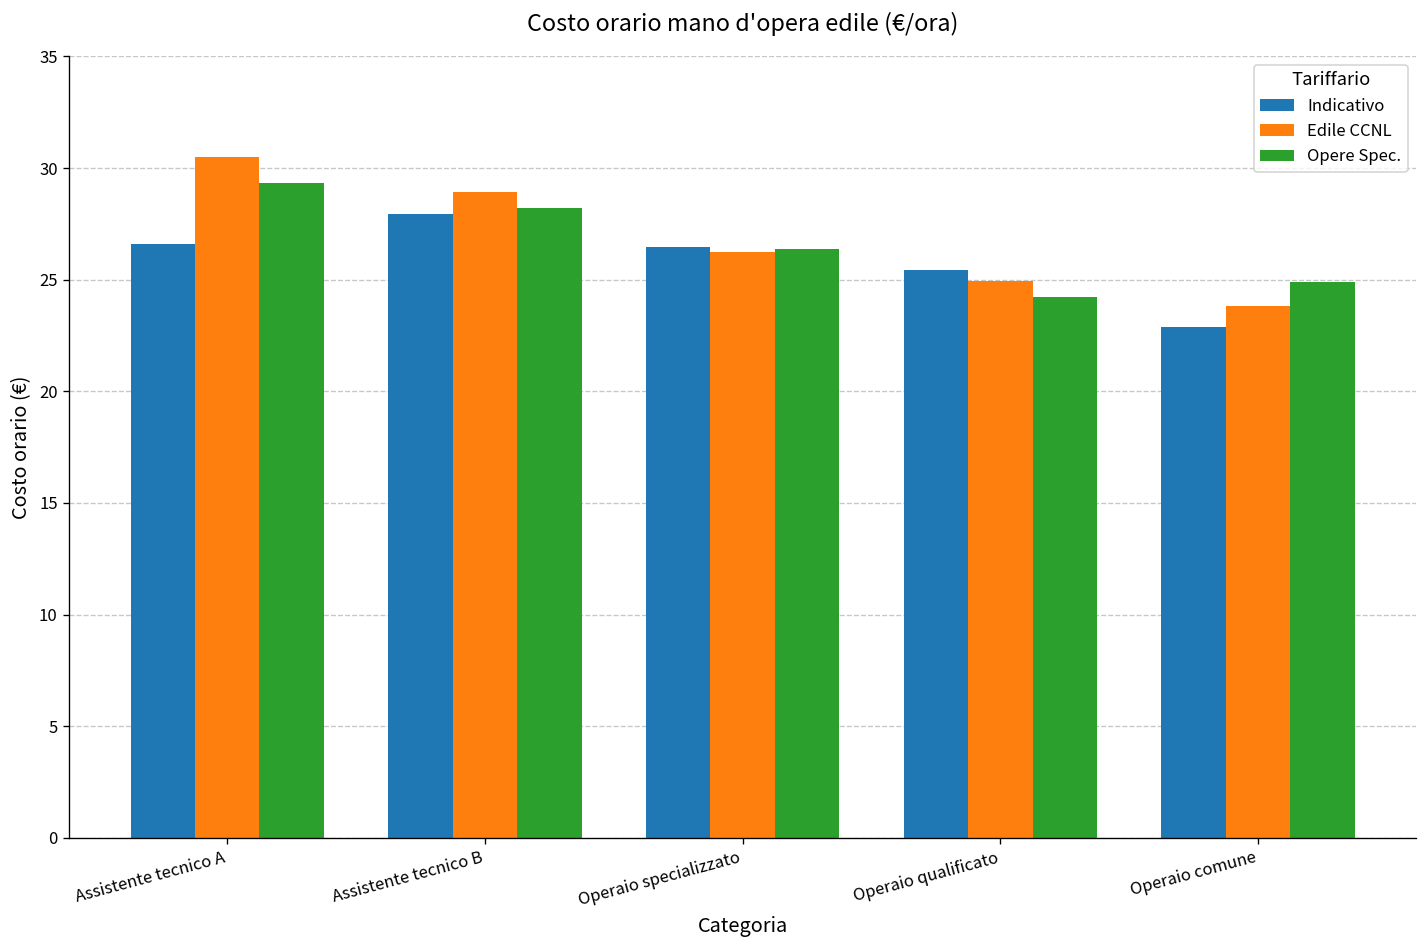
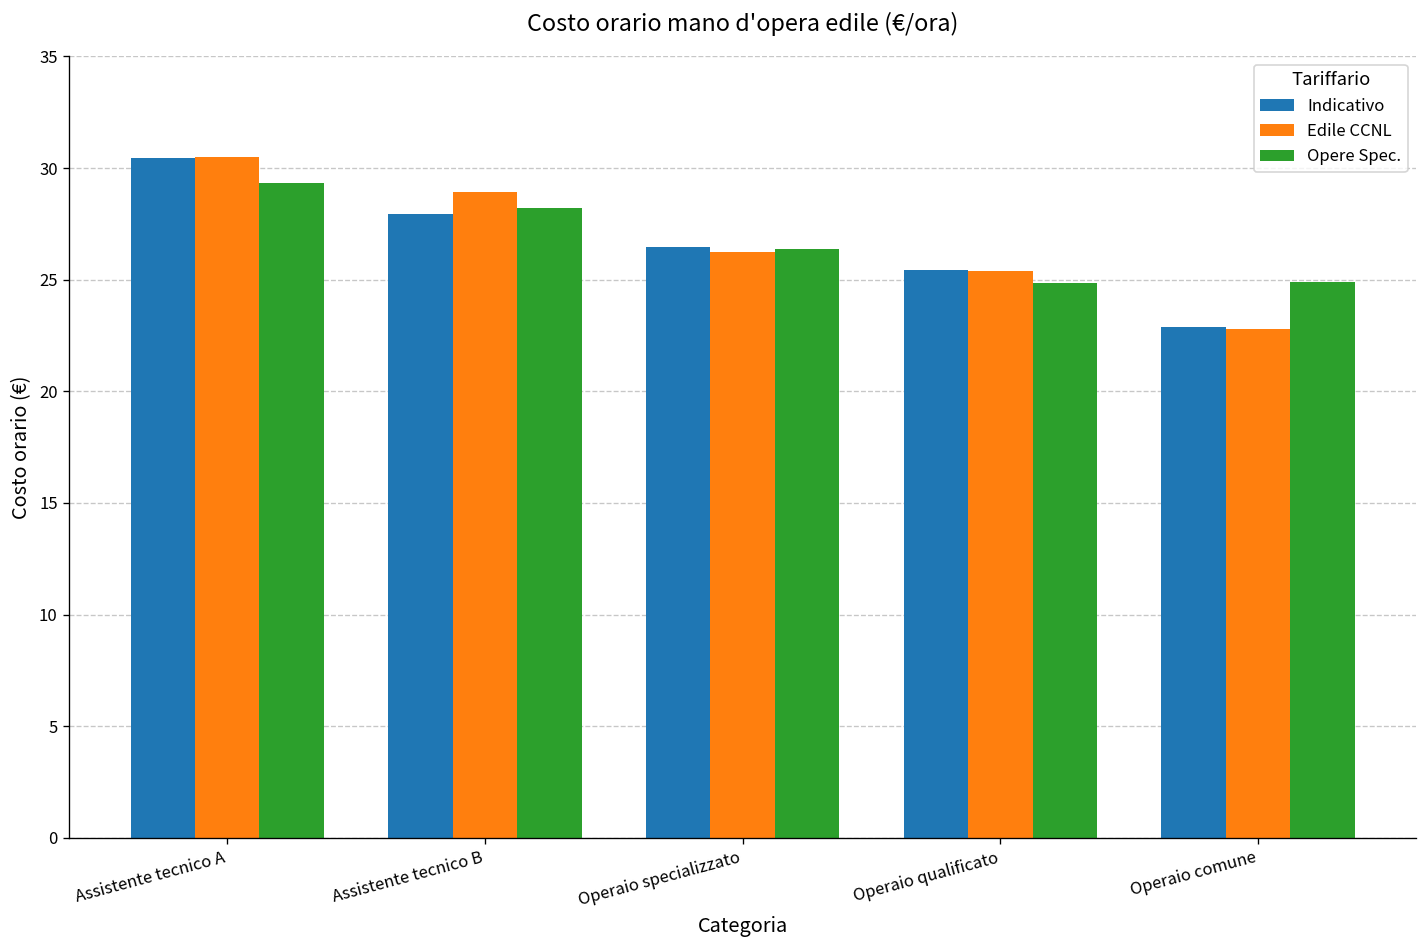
  {
    "Indicativo": {
-     "Assistente tecnico A": 26.6,
+     "Assistente tecnico A": 30.5,
      "Assistente tecnico B": 27.9,
      "Operaio specializzato": 26.5,
      "Operaio qualificato": 25.4,
      "Operaio comune": 22.9
    },
    "Edile CCNL": {
      "Assistente tecnico A": 30.5,
      "Assistente tecnico B": 28.9,
      "Operaio specializzato": 26.3,
-     "Operaio qualificato": 24.9,
-     "Operaio comune": 23.8
+     "Operaio qualificato": 25.4,
+     "Operaio comune": 22.8
    },
    "Opere Spec.": {
      "Assistente tecnico A": 29.3,
      "Assistente tecnico B": 28.2,
      "Operaio specializzato": 26.4,
-     "Operaio qualificato": 24.2,
+     "Operaio qualificato": 24.8,
      "Operaio comune": 24.9
    }
  }
